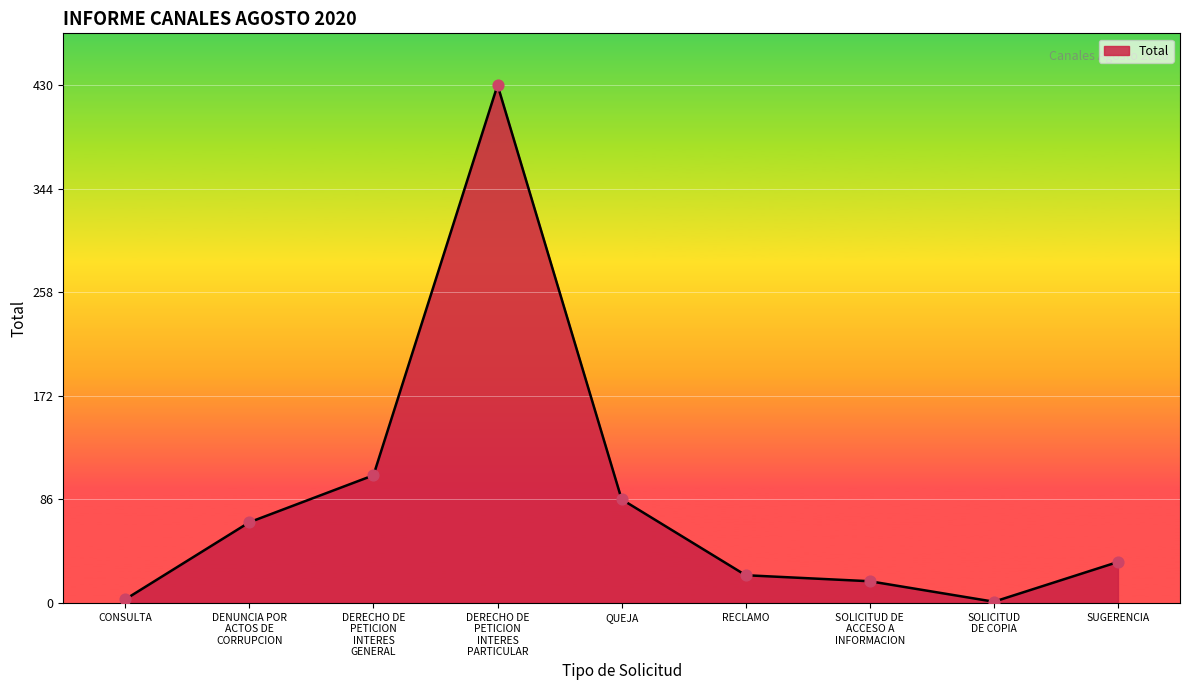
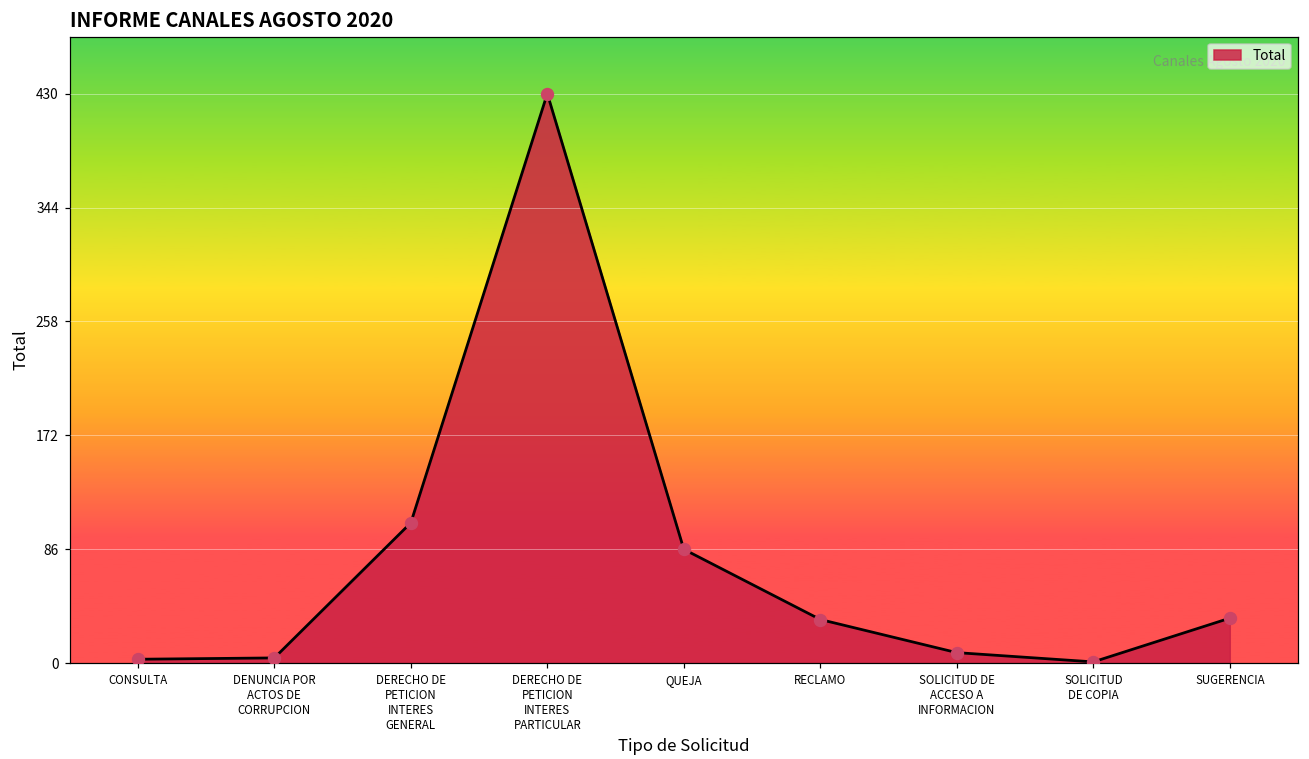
  {
    "CONSULTA": 3,
-   "DENUNCIA POR ACTOS DE CORRUPCION": 67,
+   "DENUNCIA POR ACTOS DE CORRUPCION": 4,
    "DERECHO DE PETICION INTERES GENERAL": 106,
    "DERECHO DE PETICION INTERES PARTICULAR": 430,
    "QUEJA": 86,
-   "RECLAMO": 23,
-   "SOLICITUD DE ACCESO A INFORMACION": 18,
+   "RECLAMO": 33,
+   "SOLICITUD DE ACCESO A INFORMACION": 8,
    "SOLICITUD DE COPIA": 1,
    "SUGERENCIA": 34
  }
